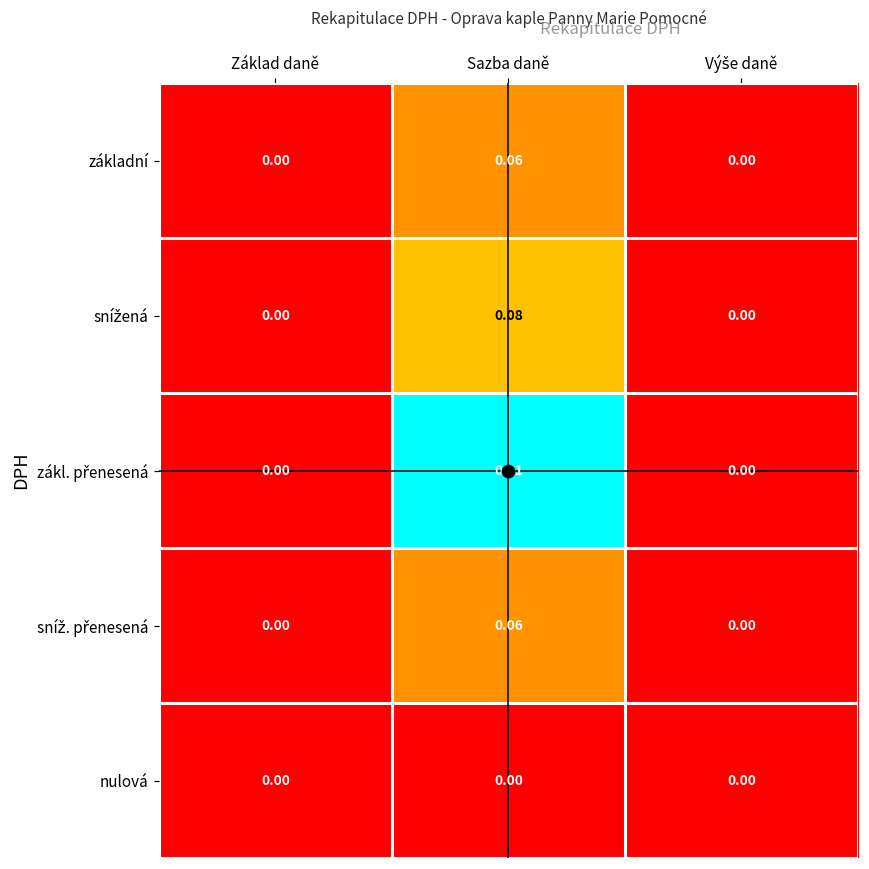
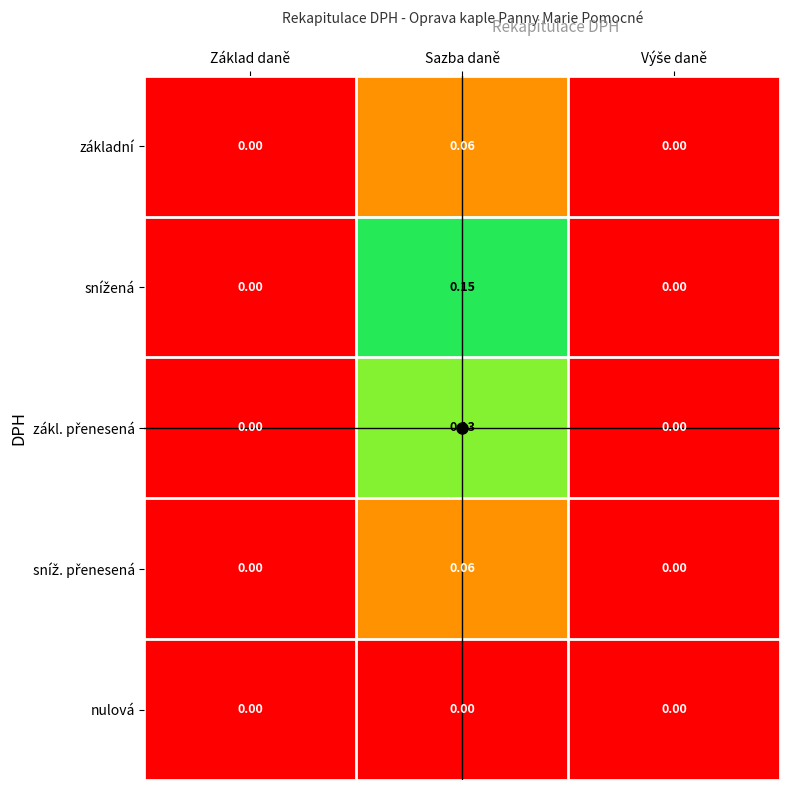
  {
    "základní": {
      "Základ daně": 0.00,
      "Sazba daně": 0.06,
      "Výše daně": 0.00
    },
    "snížená": {
      "Základ daně": 0.00,
-     "Sazba daně": 0.08,
+     "Sazba daně": 0.15,
      "Výše daně": 0.00
    },
    "zákl. přenesená": {
      "Základ daně": 0.00,
-     "Sazba daně": 0.21,
+     "Sazba daně": 0.13,
      "Výše daně": 0.00
    },
    "sníž. přenesená": {
      "Základ daně": 0.00,
      "Sazba daně": 0.06,
      "Výše daně": 0.00
    },
    "nulová": {
      "Základ daně": 0.00,
      "Sazba daně": 0.00,
      "Výše daně": 0.00
    }
  }
